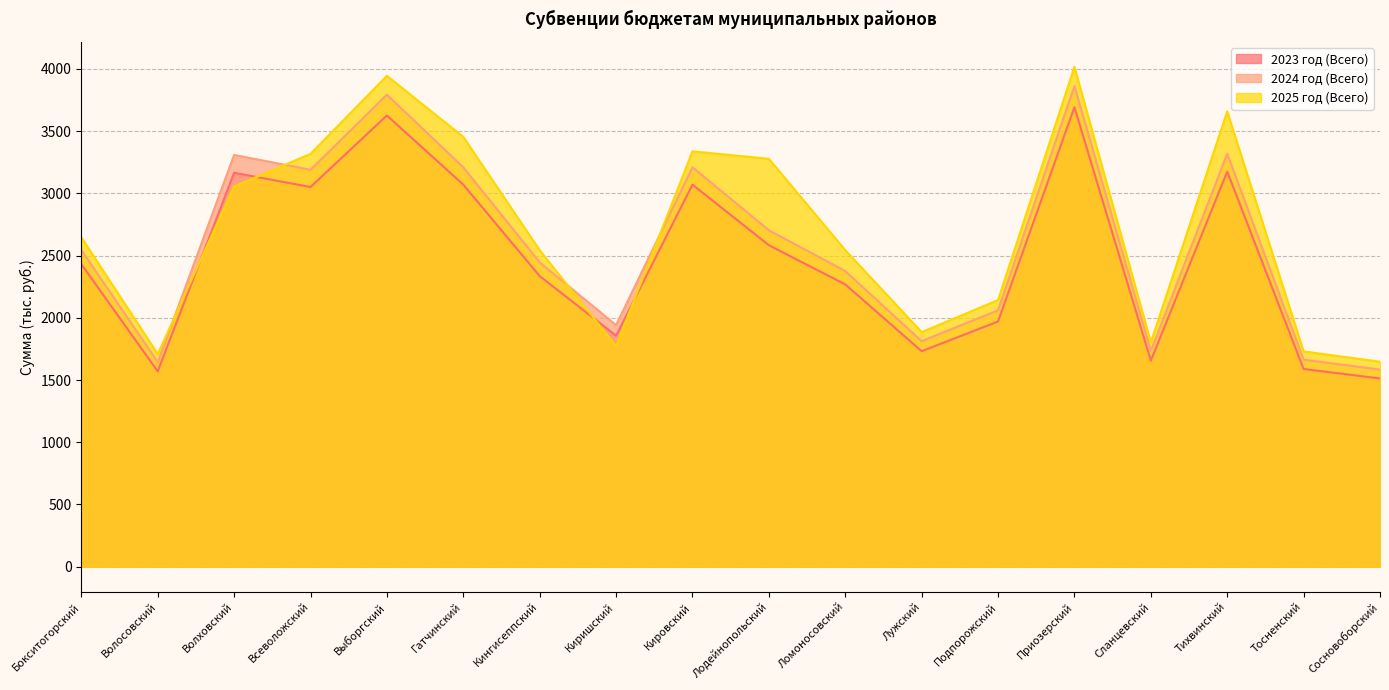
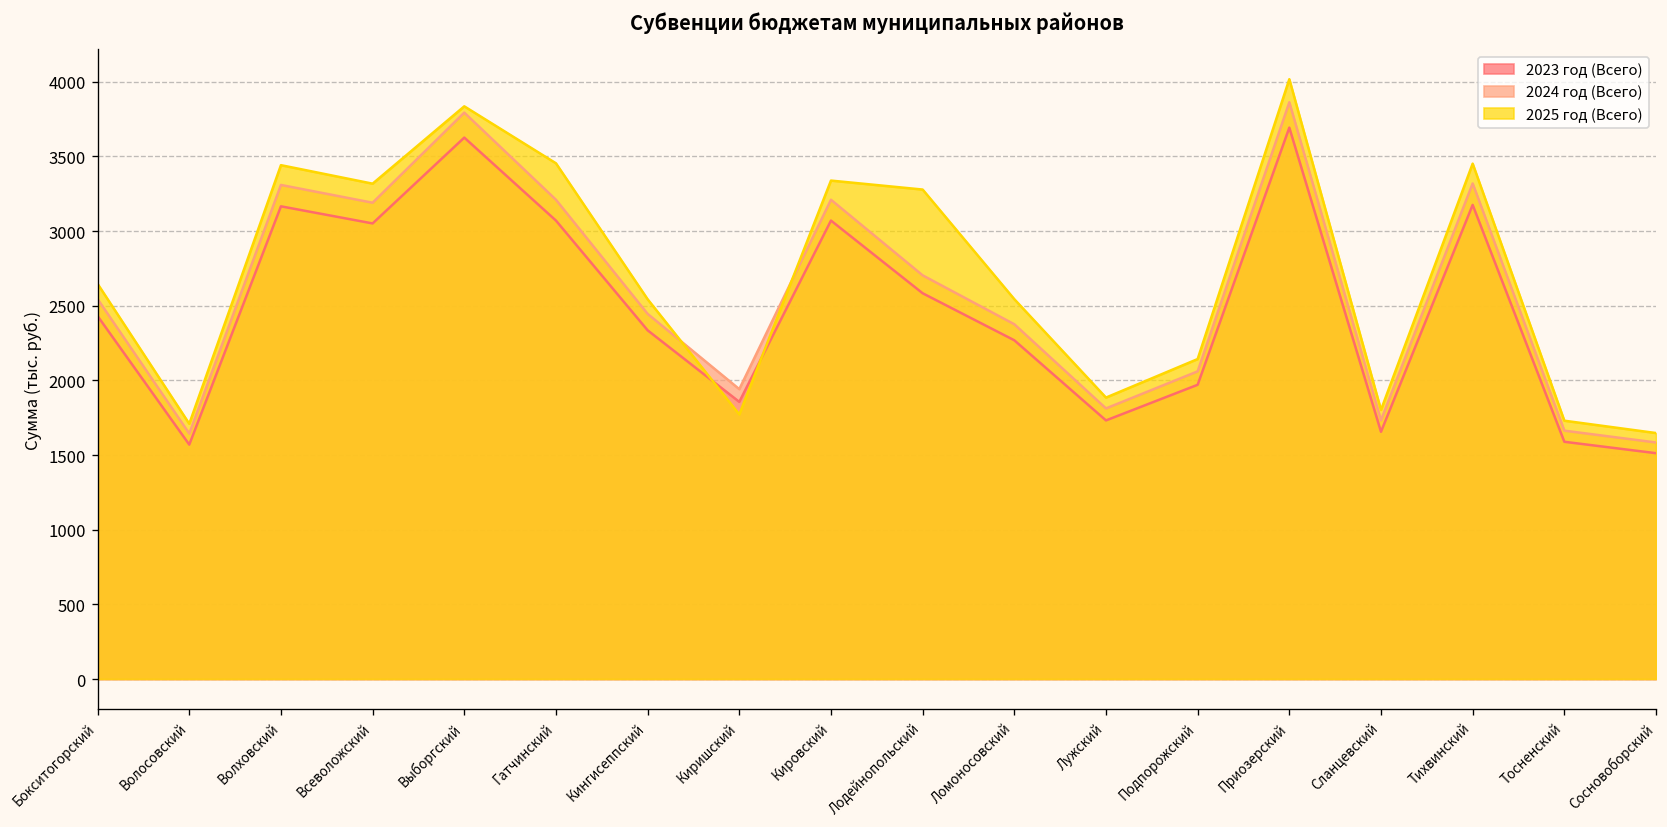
  {
    "2025 год (Всего)": {
      "Бокситогорский": 2650,
      "Волосовский": 1710,
-     "Волховский": 3060,
+     "Волховский": 3440,
      "Всеволожский": 3320,
-     "Выборгский": 3950,
+     "Выборгский": 3840,
      "Гатчинский": 3450,
      "Кингисеппский": 2540,
      "Киришский": 1770,
      "Кировский": 3340,
      "Лодейнопольский": 3280,
      "Ломоносовский": 2540,
      "Лужский": 1880,
      "Подпорожский": 2140,
      "Приозерский": 4020,
      "Сланцевский": 1800,
-     "Тихвинский": 3660,
+     "Тихвинский": 3450,
      "Тосненский": 1730,
      "Сосновоборский": 1650
    }
  }
